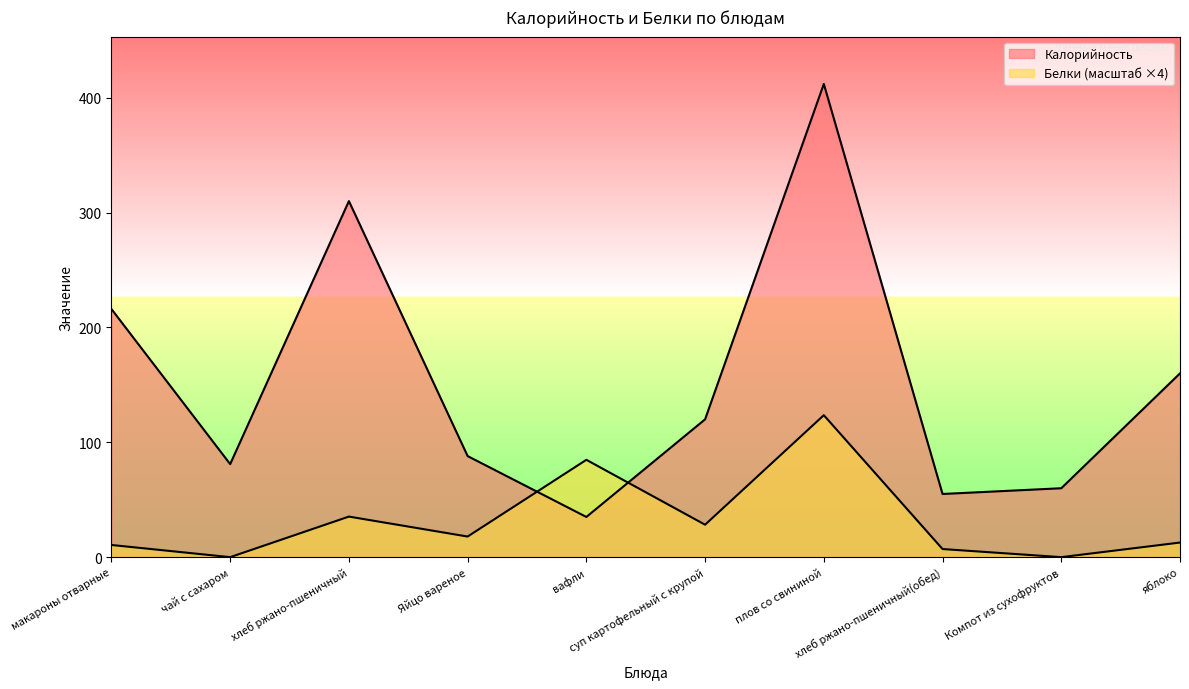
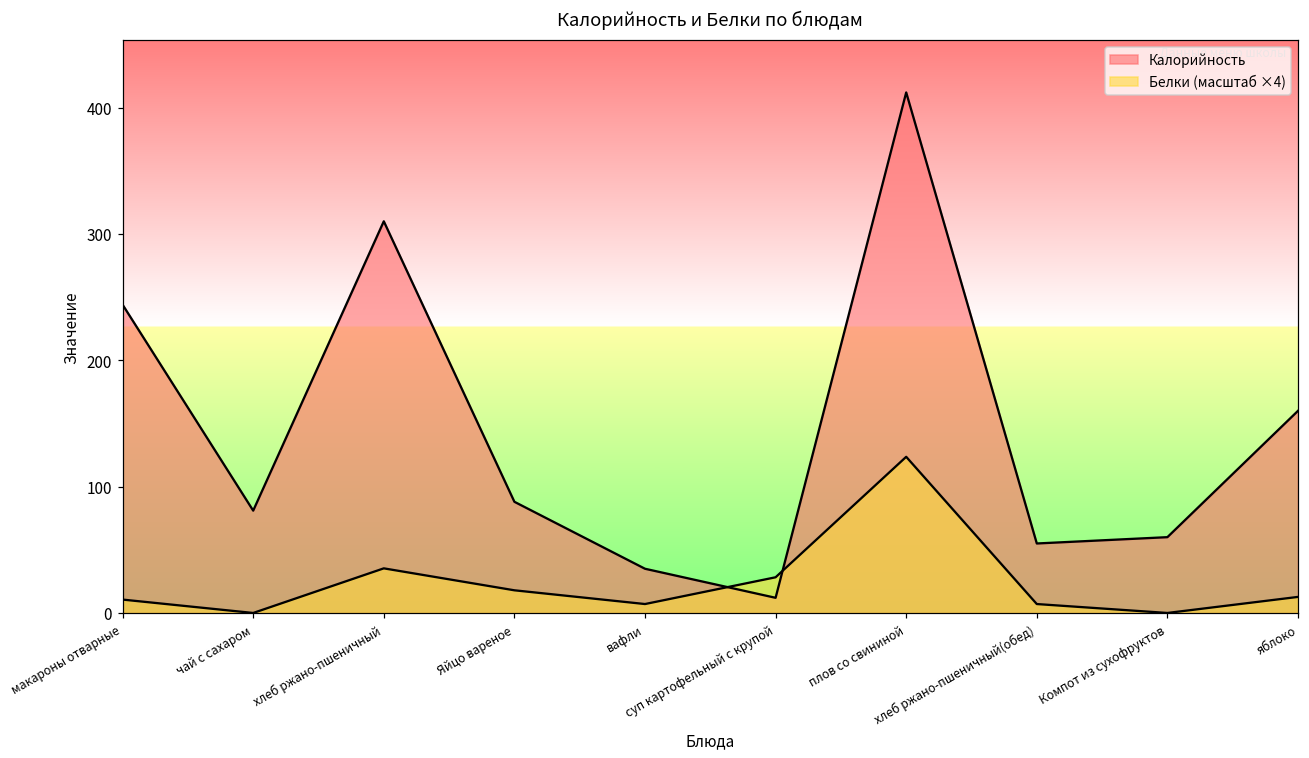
  {
    "Калорийность": {
-     "макароны отварные": 216,
+     "макароны отварные": 244,
      "чай с сахаром": 81,
      "хлеб ржано-пшеничный": 310,
      "Яйцо вареное": 88,
      "вафли": 35,
-     "суп картофельный с крупой": 120,
+     "суп картофельный с крупой": 12,
      "плов со свининой": 412,
      "хлеб ржано-пшеничный(обед)": 55,
      "Компот из сухофруктов": 60,
      "яблоко": 160
    },
    "Белки (масштаб ×4)": {
      "макароны отварные": 11,
      "чай с сахаром": 0,
      "хлеб ржано-пшеничный": 35,
      "Яйцо вареное": 18,
-     "вафли": 85,
+     "вафли": 7,
      "суп картофельный с крупой": 28,
      "плов со свининой": 124,
      "хлеб ржано-пшеничный(обед)": 7,
      "Компот из сухофруктов": 0,
      "яблоко": 13
    }
  }
